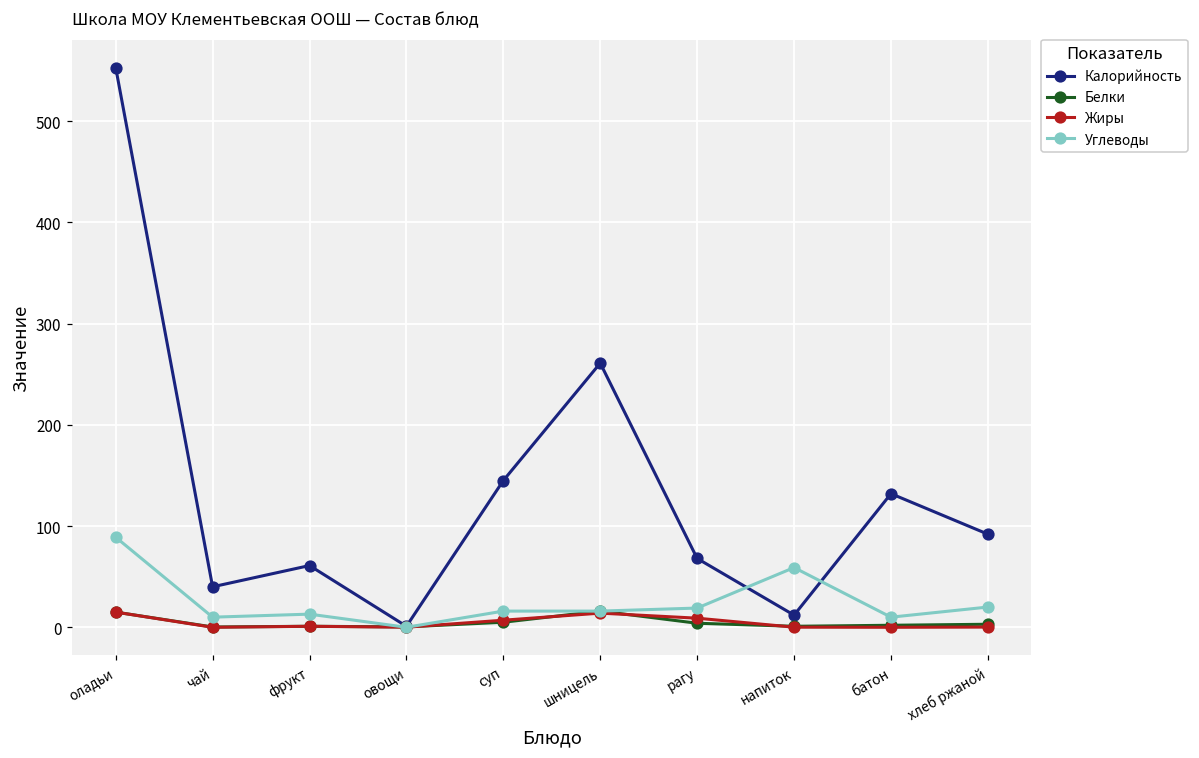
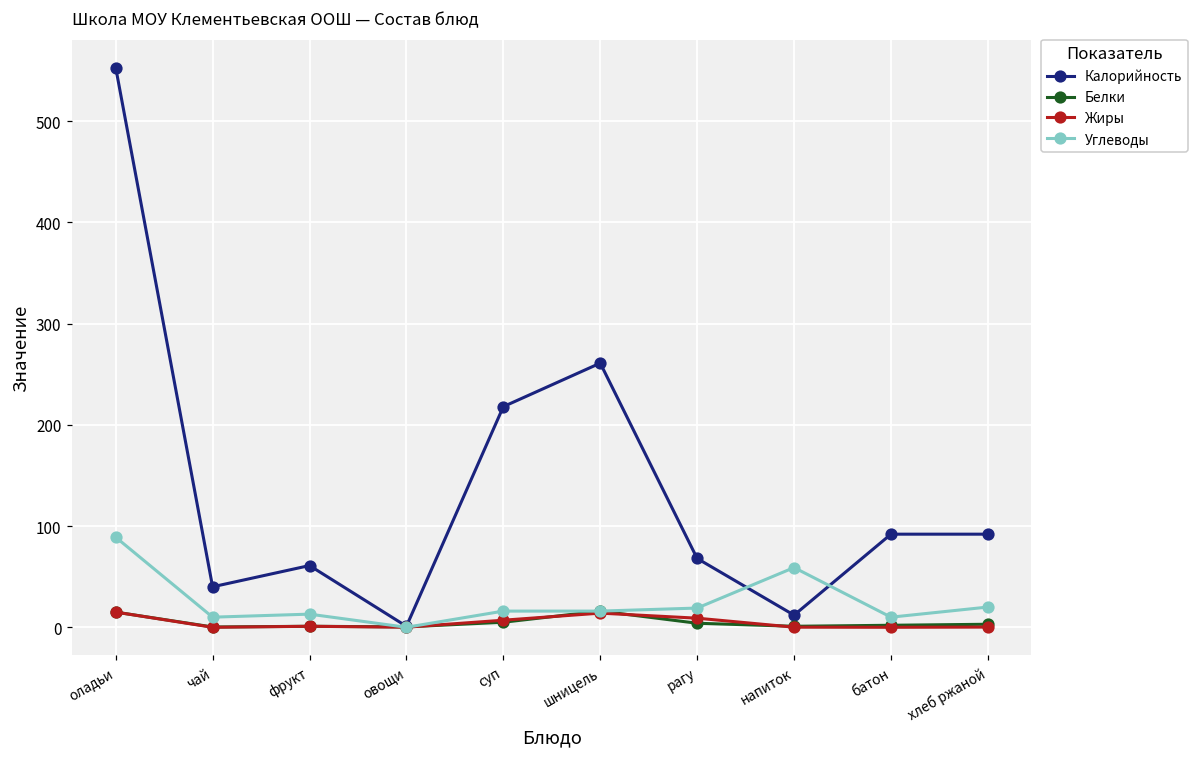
  {
    "Калорийность": {
      "оладьи": 550,
      "чай": 40,
      "фрукт": 60,
-     "суп": 150,
+     "суп": 220,
      "шницель": 260,
      "рагу": 70,
      "напиток": 10,
-     "батон": 130,
+     "батон": 90,
      "хлеб ржаной": 90
    },
    "Белки": {
      "рагу": 0,
      "хлеб ржаной": 0
    },
    "Жиры": {
      "рагу": 10,
      "хлеб ржаной": 0
    },
    "Углеводы": {
      "оладьи": 90,
      "чай": 10,
      "фрукт": 10,
      "суп": 20,
      "рагу": 20,
      "напиток": 60,
      "батон": 10,
      "хлеб ржаной": 20
    }
  }
